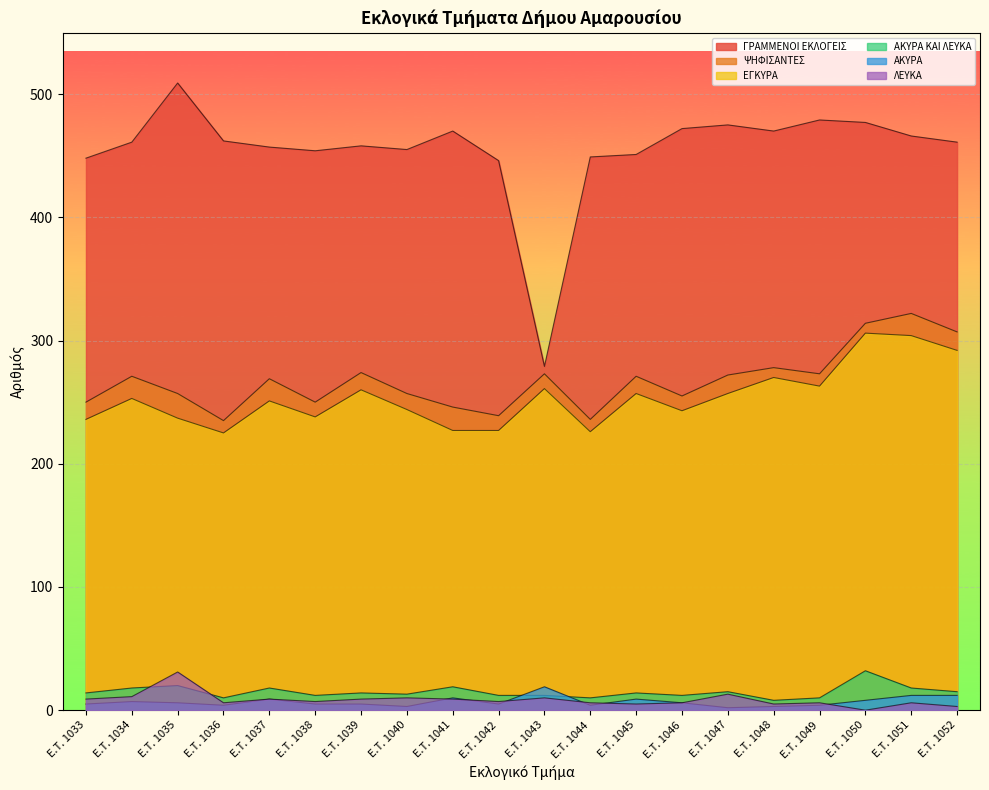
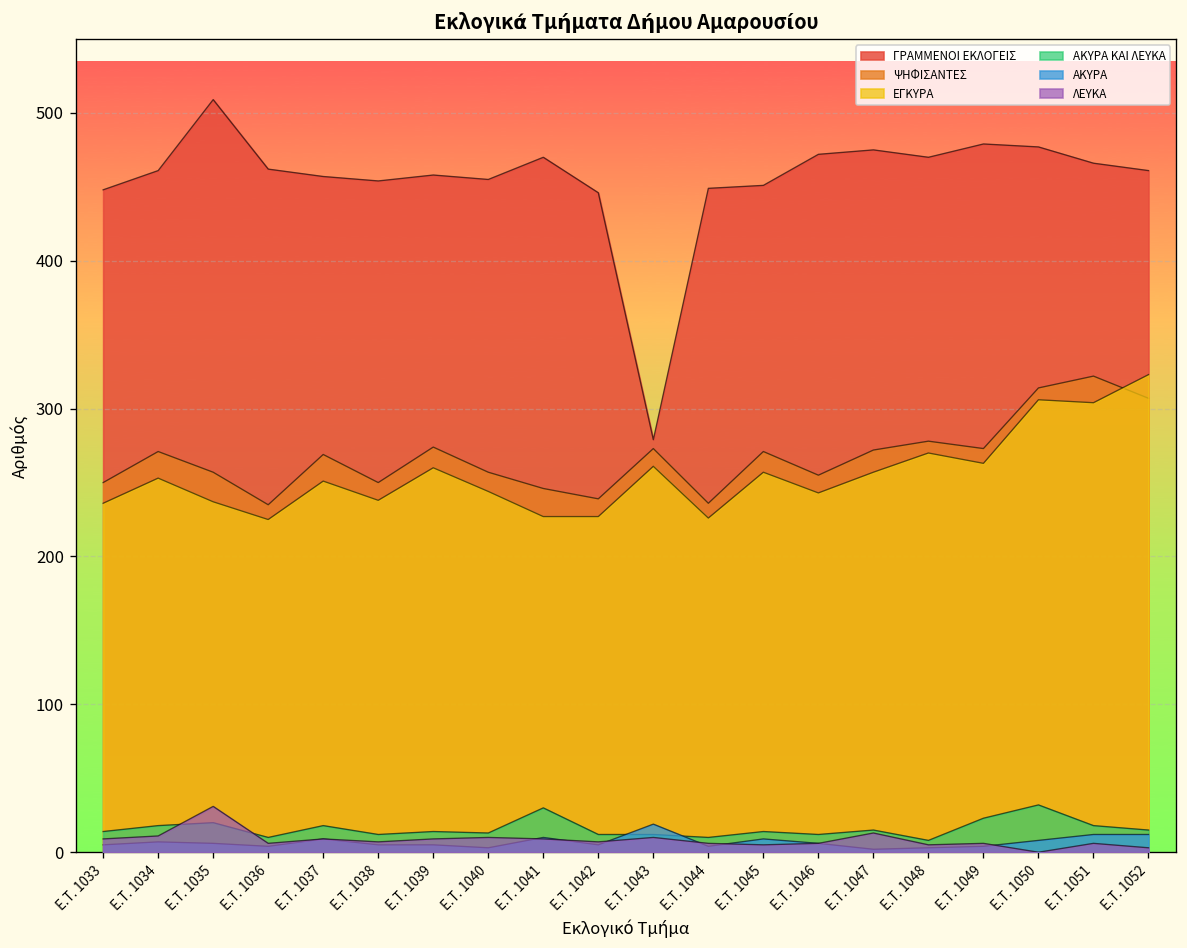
  {
    "ΕΓΚΥΡΑ": {
      "E.T. 1033": 236,
      "E.T. 1034": 253,
      "E.T. 1035": 237,
      "E.T. 1036": 225,
      "E.T. 1037": 251,
      "E.T. 1038": 238,
      "E.T. 1039": 260,
      "E.T. 1040": 244,
      "E.T. 1041": 227,
      "E.T. 1042": 227,
      "E.T. 1043": 261,
      "E.T. 1044": 226,
      "E.T. 1045": 257,
      "E.T. 1046": 243,
      "E.T. 1047": 257,
      "E.T. 1048": 270,
      "E.T. 1049": 263,
      "E.T. 1050": 306,
      "E.T. 1051": 304,
-     "E.T. 1052": 292
+     "E.T. 1052": 323
    },
    "ΑΚΥΡΑ ΚΑΙ ΛΕΥΚΑ": {
      "E.T. 1033": 14,
      "E.T. 1034": 18,
      "E.T. 1035": 20,
      "E.T. 1036": 10,
      "E.T. 1037": 18,
      "E.T. 1038": 12,
      "E.T. 1039": 14,
      "E.T. 1040": 13,
-     "E.T. 1041": 19,
+     "E.T. 1041": 30,
      "E.T. 1042": 12,
      "E.T. 1044": 10,
      "E.T. 1045": 14,
      "E.T. 1046": 12,
      "E.T. 1048": 8,
-     "E.T. 1049": 10,
+     "E.T. 1049": 23,
      "E.T. 1050": 32,
      "E.T. 1051": 18,
      "E.T. 1052": 15
    },
    "ΑΚΥΡΑ": {
      "E.T. 1033": 5,
      "E.T. 1034": 7,
      "E.T. 1035": 6,
      "E.T. 1039": 5,
      "E.T. 1040": 3,
      "E.T. 1043": 19,
      "E.T. 1045": 9,
      "E.T. 1047": 2,
      "E.T. 1050": 8,
      "E.T. 1051": 12,
      "E.T. 1052": 12
    },
    "ΛΕΥΚΑ": {
      "E.T. 1033": 9,
      "E.T. 1034": 11,
      "E.T. 1035": 31,
      "E.T. 1039": 9,
      "E.T. 1040": 10,
      "E.T. 1045": 5,
      "E.T. 1050": 0,
      "E.T. 1051": 6,
      "E.T. 1052": 3
    }
  }
